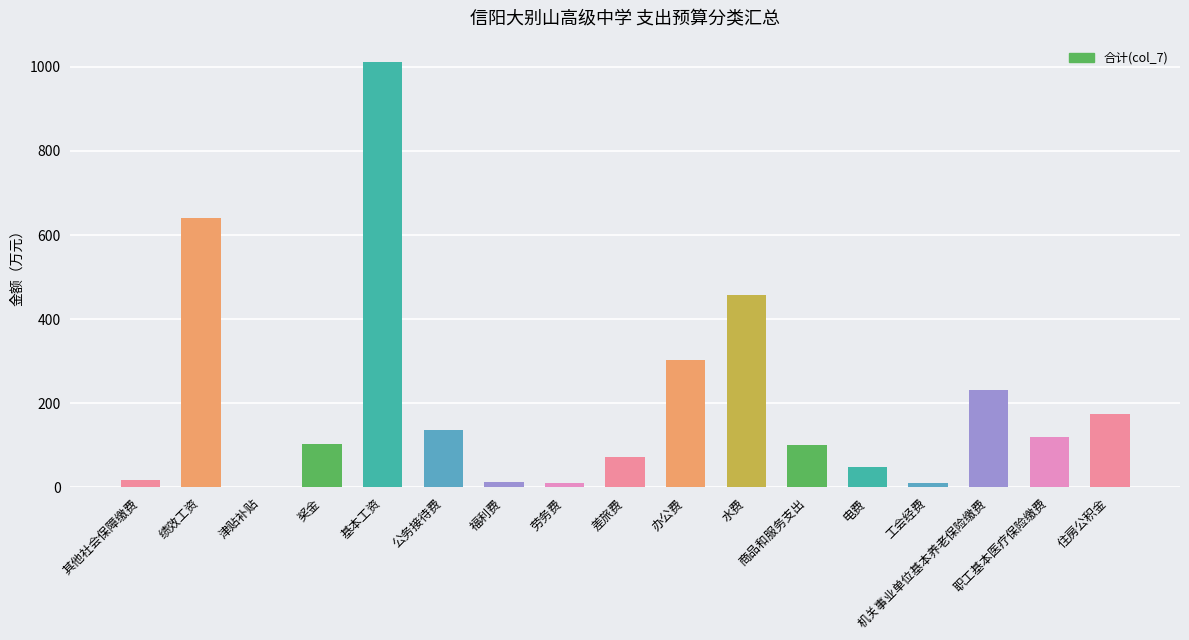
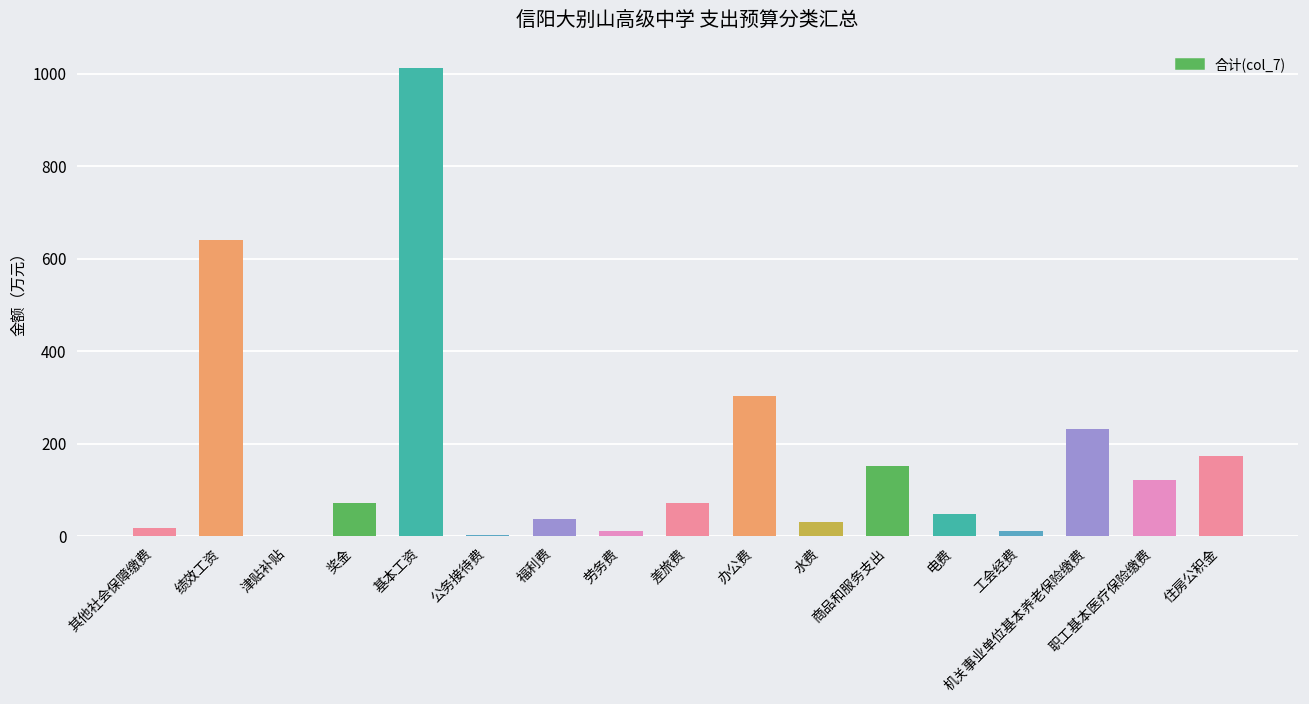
  {
    "其他社会保障缴费": 20,
    "绩效工资": 640,
-   "奖金": 100,
+   "奖金": 70,
    "基本工资": 1010,
-   "公务接待费": 140,
-   "福利费": 10,
+   "公务接待费": 0,
+   "福利费": 40,
    "劳务费": 10,
    "差旅费": 70,
    "办公费": 300,
-   "水费": 460,
-   "商品和服务支出": 100,
+   "水费": 30,
+   "商品和服务支出": 150,
    "电费": 50,
    "工会经费": 10,
    "机关事业单位基本养老保险缴费": 230,
    "职工基本医疗保险缴费": 120,
    "住房公积金": 170
  }
